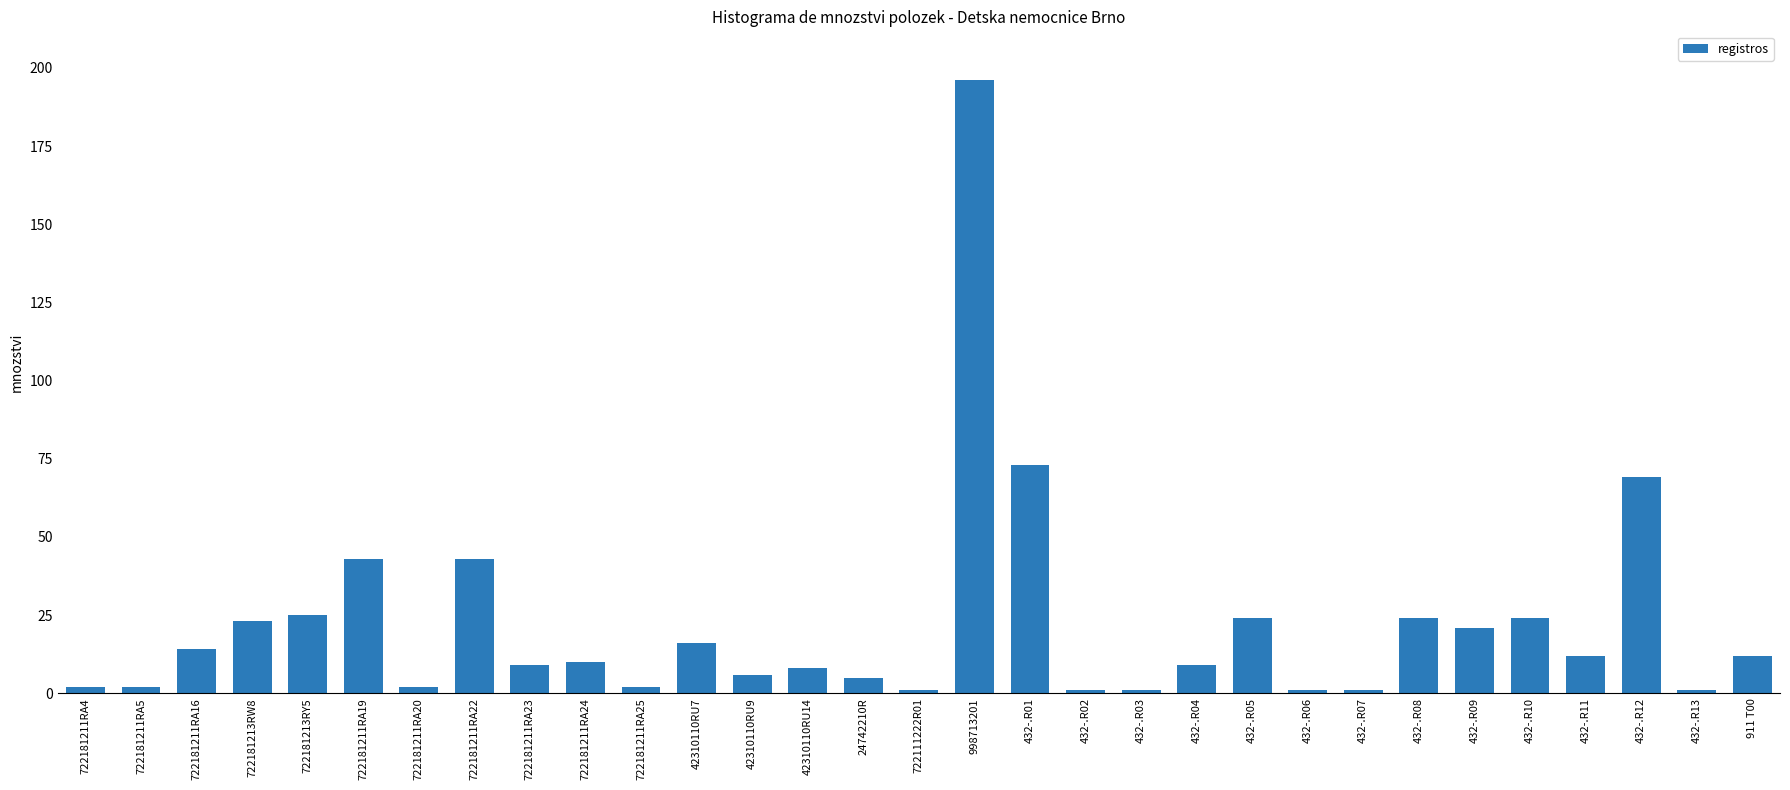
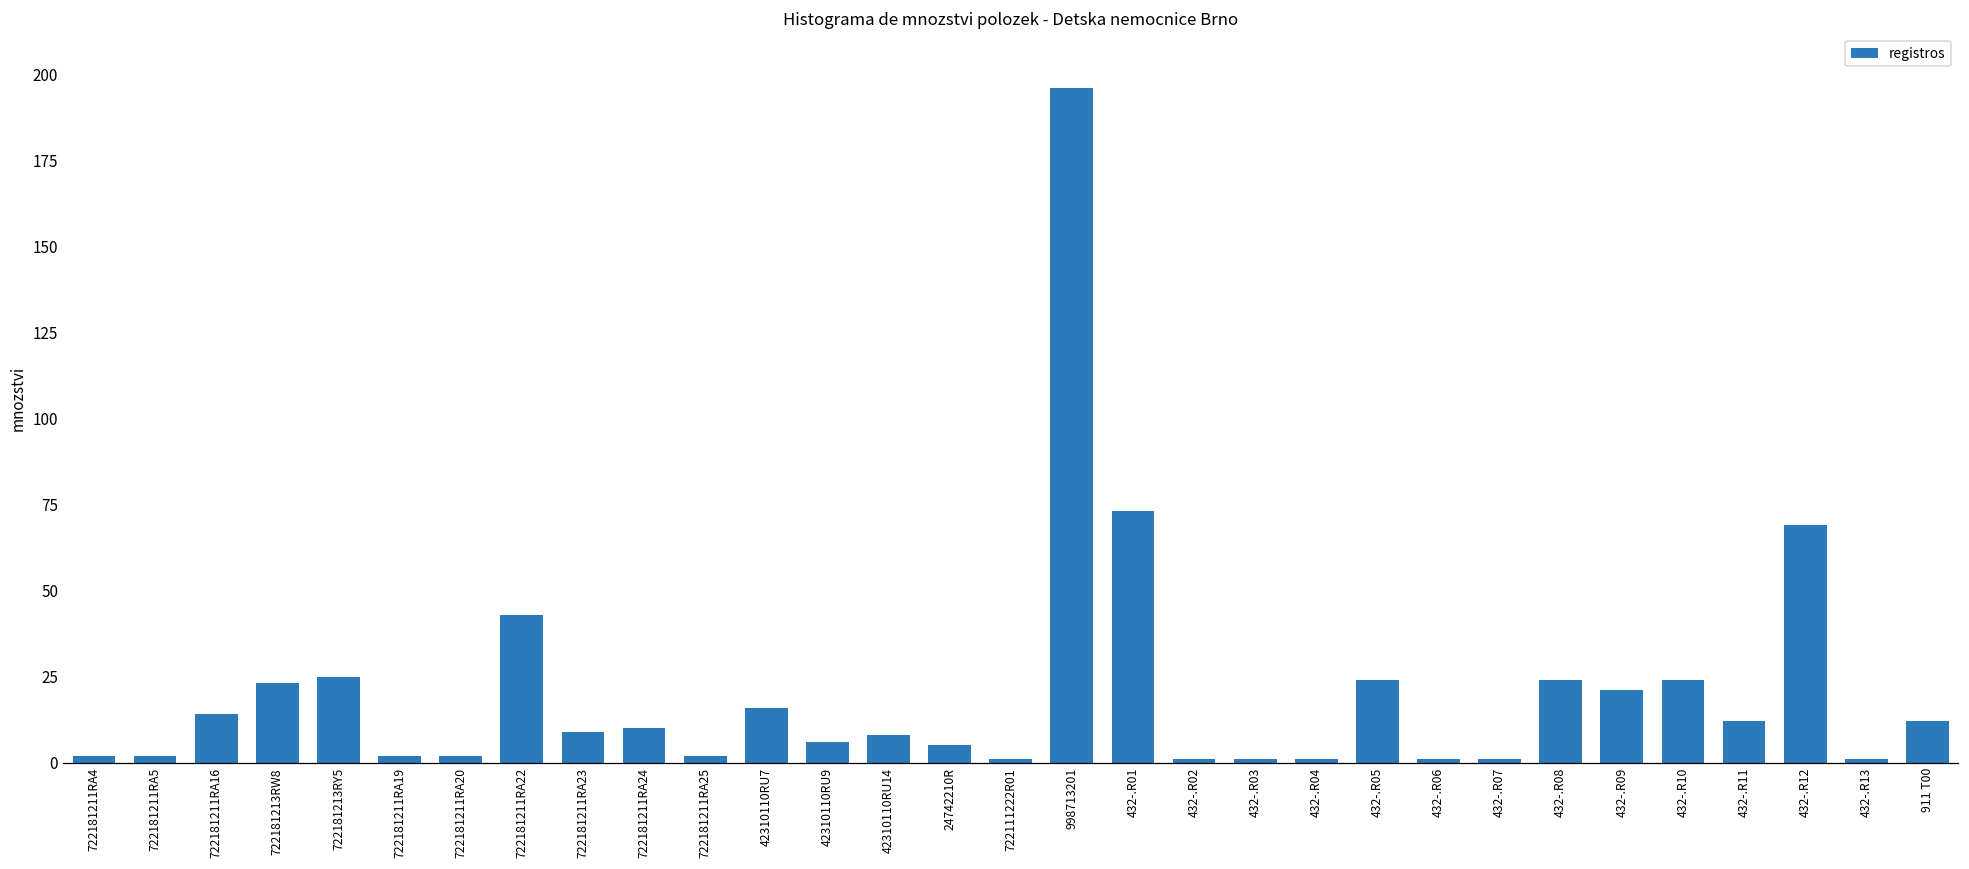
  {
    "722181211RA4": 2,
    "722181211RA5": 2,
    "722181211RA16": 14,
    "722181213RW8": 23,
    "722181213RY5": 25,
-   "722181211RA19": 43,
+   "722181211RA19": 2,
    "722181211RA20": 2,
    "722181211RA22": 43,
    "722181211RA23": 9,
    "722181211RA24": 10,
    "722181211RA25": 2,
    "42310110RU7": 16,
    "42310110RU9": 6,
    "42310110RU14": 8,
    "24742210R": 5,
    "722111222R01": 1,
    "998713201": 196,
    "432-.R01": 73,
    "432-.R02": 1,
    "432-.R03": 1,
-   "432-.R04": 9,
+   "432-.R04": 1,
    "432-.R05": 24,
    "432-.R06": 1,
    "432-.R07": 1,
    "432-.R08": 24,
    "432-.R09": 21,
    "432-.R10": 24,
    "432-.R11": 12,
    "432-.R12": 69,
    "432-.R13": 1,
    "911 T00": 12
  }
